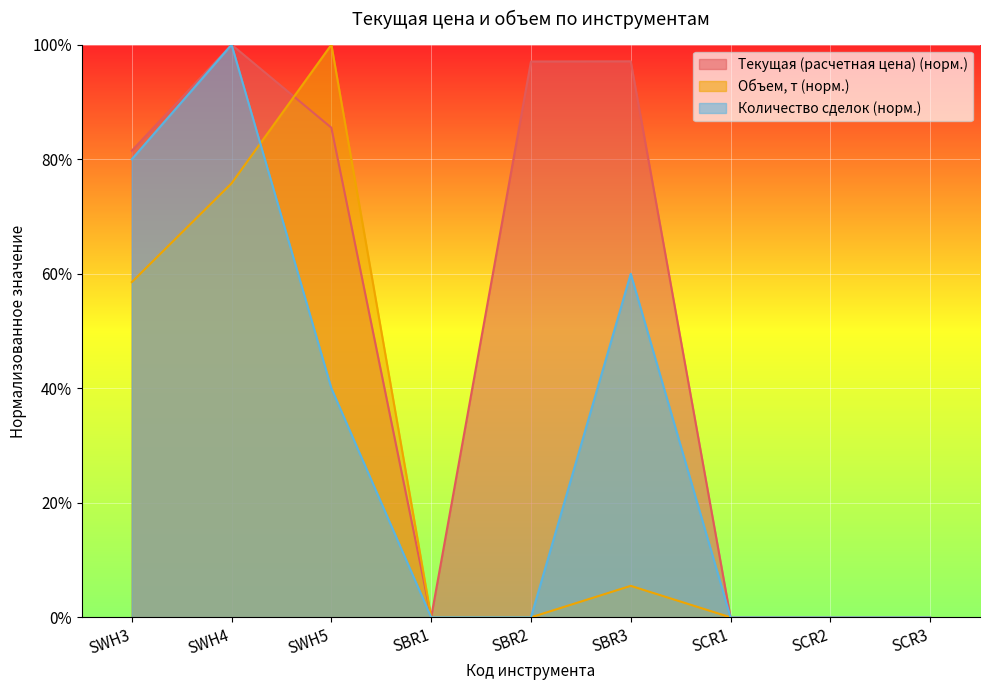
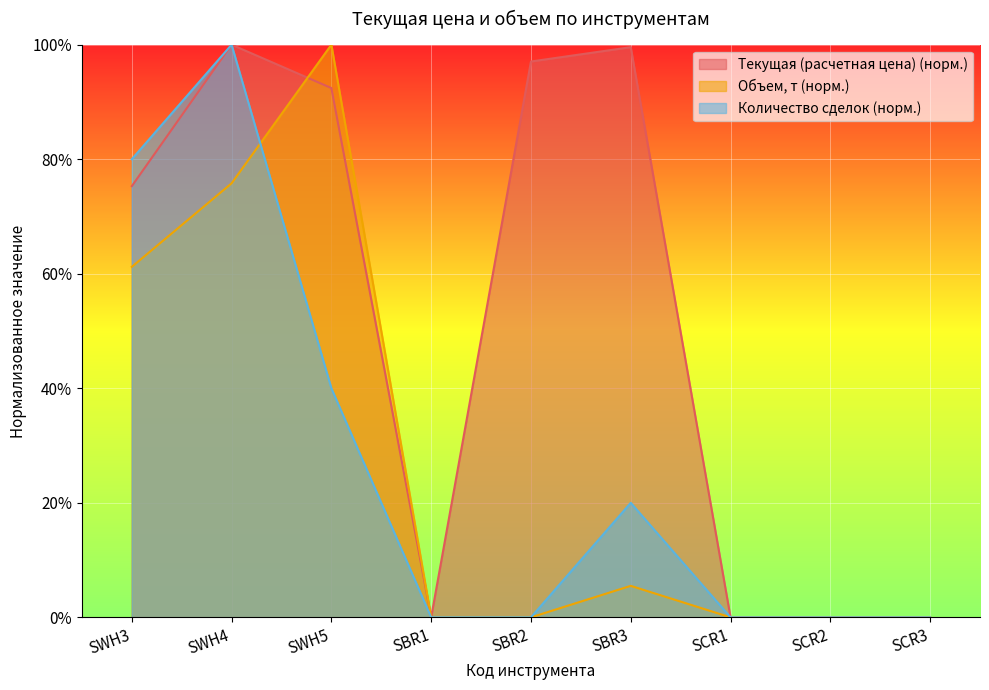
  {
    "Текущая (расчетная цена) (норм.)": {
-     "SWH3": "81%",
-     "SWH5": "86%",
+     "SWH3": "75%",
+     "SWH5": "92%",
      "SBR2": "97%",
-     "SBR3": "97%"
+     "SBR3": "100%"
    },
    "Объем, т (норм.)": {
-     "SWH3": "59%",
+     "SWH3": "61%",
      "SWH4": "76%",
      "SWH5": "100%",
      "SBR3": "5%"
    },
    "Количество сделок (норм.)": {
      "SWH3": "80%",
      "SWH5": "40%",
-     "SBR3": "60%"
+     "SBR3": "20%"
    }
  }
